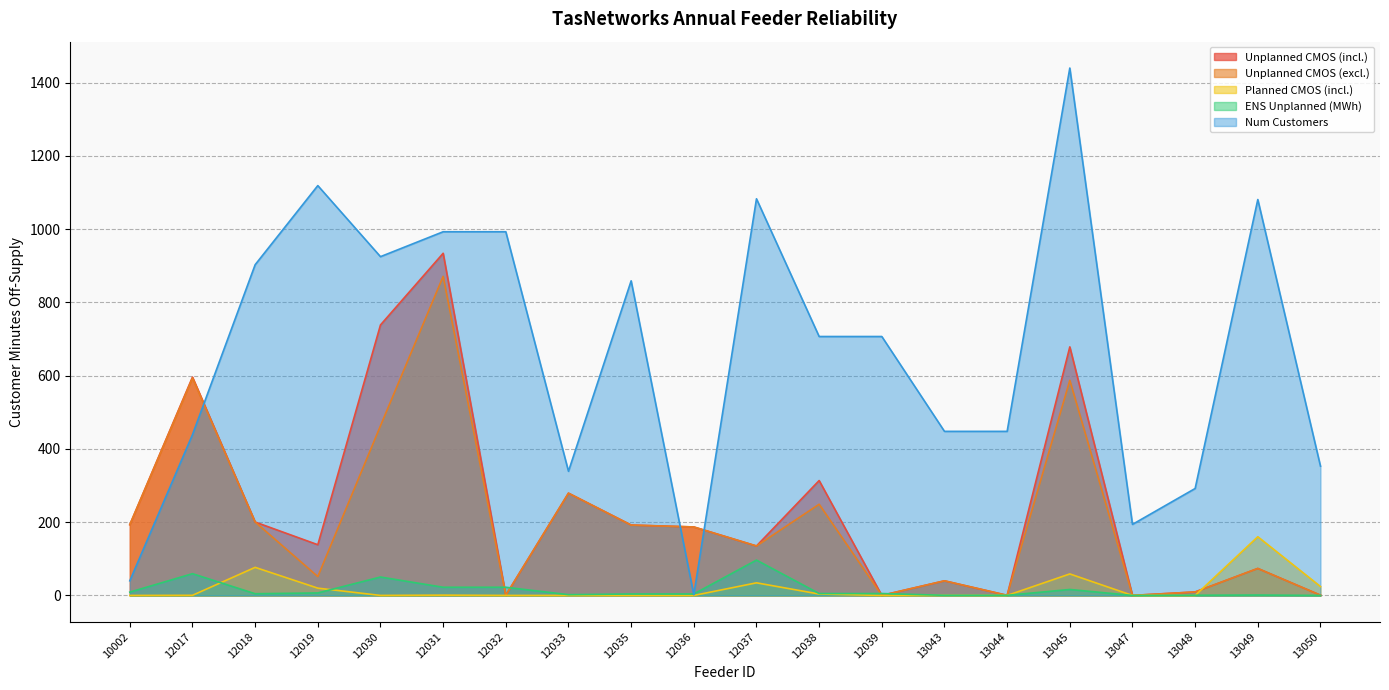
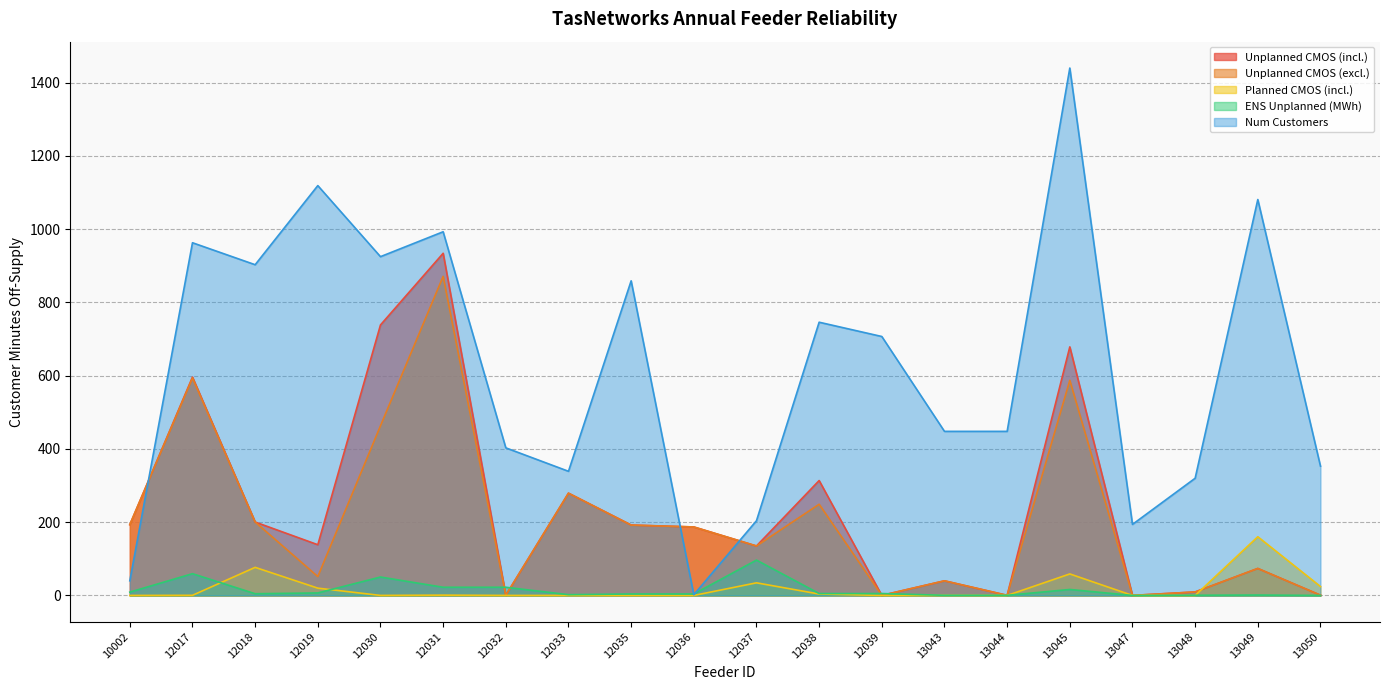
  {
    "Planned CMOS (incl.)": {
      "10002": 0,
      "12017": 0,
      "12018": 80,
      "12019": 20,
      "12030": 0,
      "12031": 0,
      "12037": 30,
      "13045": 60,
      "13049": 160,
      "13050": 20
    },
    "ENS Unplanned (MWh)": {
      "10002": 10,
      "12017": 60,
      "12018": 0,
      "12019": 10,
      "12030": 50,
      "12031": 20,
      "12032": 20,
      "12037": 100,
      "13045": 20,
      "13049": 0
    },
    "Num Customers": {
      "10002": 40,
-     "12017": 440,
+     "12017": 960,
      "12018": 900,
      "12019": 1120,
      "12030": 930,
      "12031": 990,
-     "12032": 990,
+     "12032": 400,
      "12033": 340,
      "12035": 860,
-     "12037": 1080,
-     "12038": 710,
+     "12037": 200,
+     "12038": 750,
      "12039": 710,
      "13043": 450,
      "13044": 450,
      "13045": 1440,
      "13047": 190,
-     "13048": 290,
+     "13048": 320,
      "13049": 1080,
      "13050": 350
    }
  }
